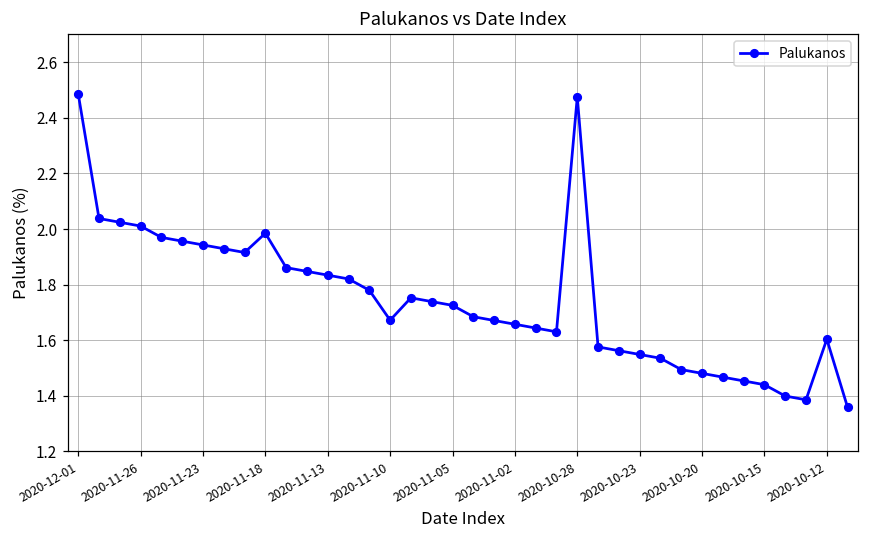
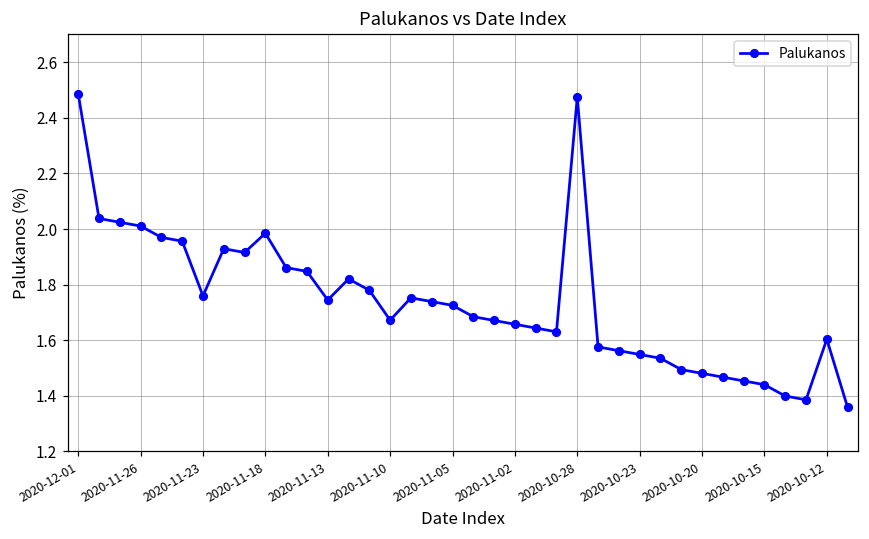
  {
    "2020-12-01": 2.49,
    "2020-11-26": 2.01,
-   "2020-11-23": 1.94,
+   "2020-11-23": 1.76,
    "2020-11-18": 1.99,
-   "2020-11-13": 1.83,
+   "2020-11-13": 1.74,
    "2020-11-10": 1.67,
    "2020-11-05": 1.73,
    "2020-11-02": 1.66,
    "2020-10-28": 2.48,
    "2020-10-23": 1.55,
    "2020-10-20": 1.48,
    "2020-10-15": 1.44,
    "2020-10-12": 1.60
  }
